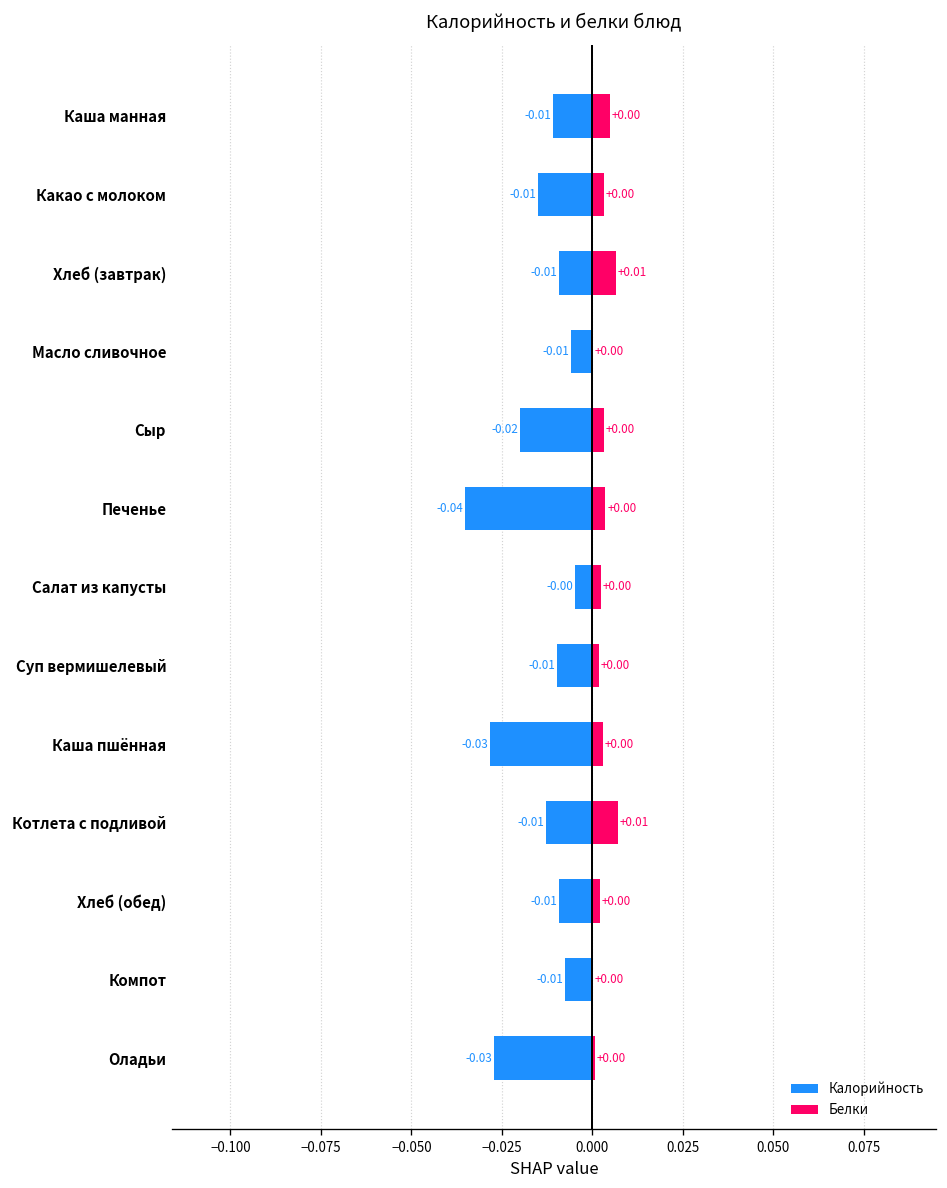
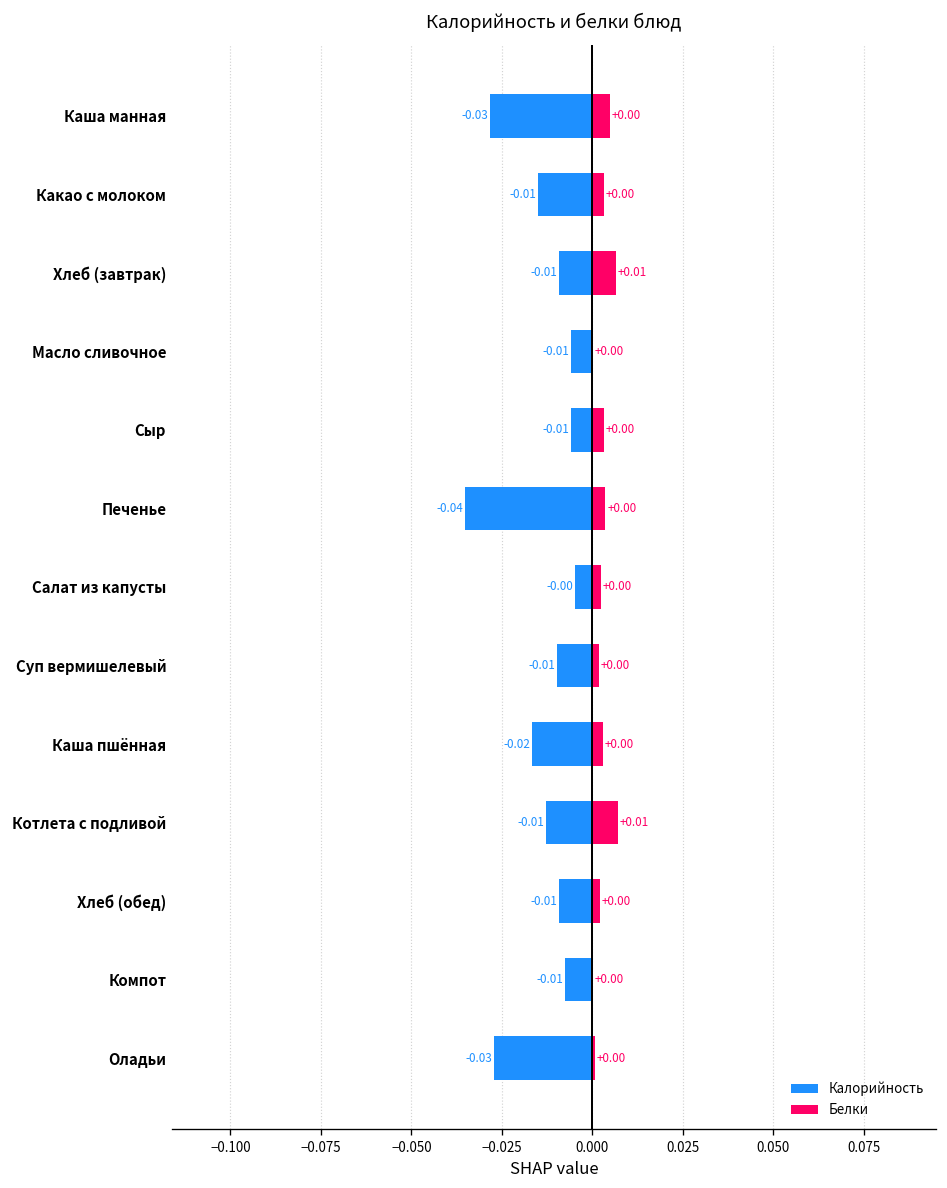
  {
    "Калорийность": {
-     "Каша манная": "-0.01",
+     "Каша манная": "-0.03",
      "Какао с молоком": "-0.01",
      "Хлеб (завтрак)": "-0.01",
      "Масло сливочное": "-0.01",
-     "Сыр": "-0.02",
+     "Сыр": "-0.01",
      "Печенье": "-0.04",
      "Салат из капусты": "-0.00",
      "Суп вермишелевый": "-0.01",
-     "Каша пшённая": "-0.03",
+     "Каша пшённая": "-0.02",
      "Котлета с подливой": "-0.01",
      "Хлеб (обед)": "-0.01",
      "Компот": "-0.01",
      "Оладьи": "-0.03"
    },
    "Белки": {
      "Каша манная": "+0.00",
      "Какао с молоком": "+0.00",
      "Хлеб (завтрак)": "+0.01",
      "Масло сливочное": "+0.00",
      "Сыр": "+0.00",
      "Печенье": "+0.00",
      "Салат из капусты": "+0.00",
      "Суп вермишелевый": "+0.00",
      "Каша пшённая": "+0.00",
      "Котлета с подливой": "+0.01",
      "Хлеб (обед)": "+0.00",
      "Компот": "+0.00",
      "Оладьи": "+0.00"
    }
  }
